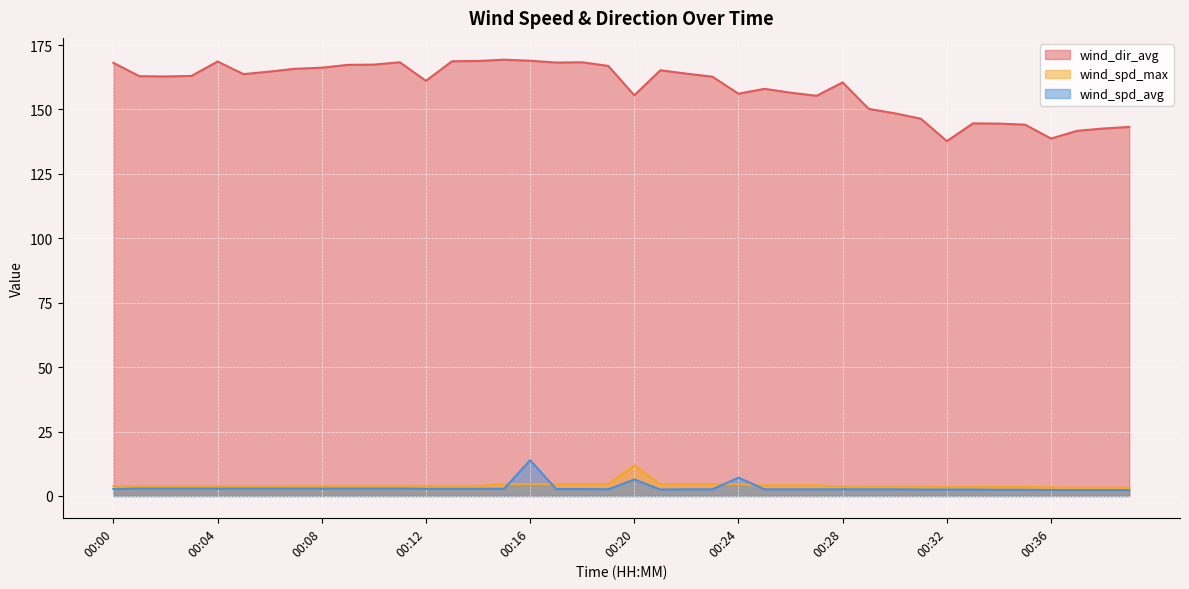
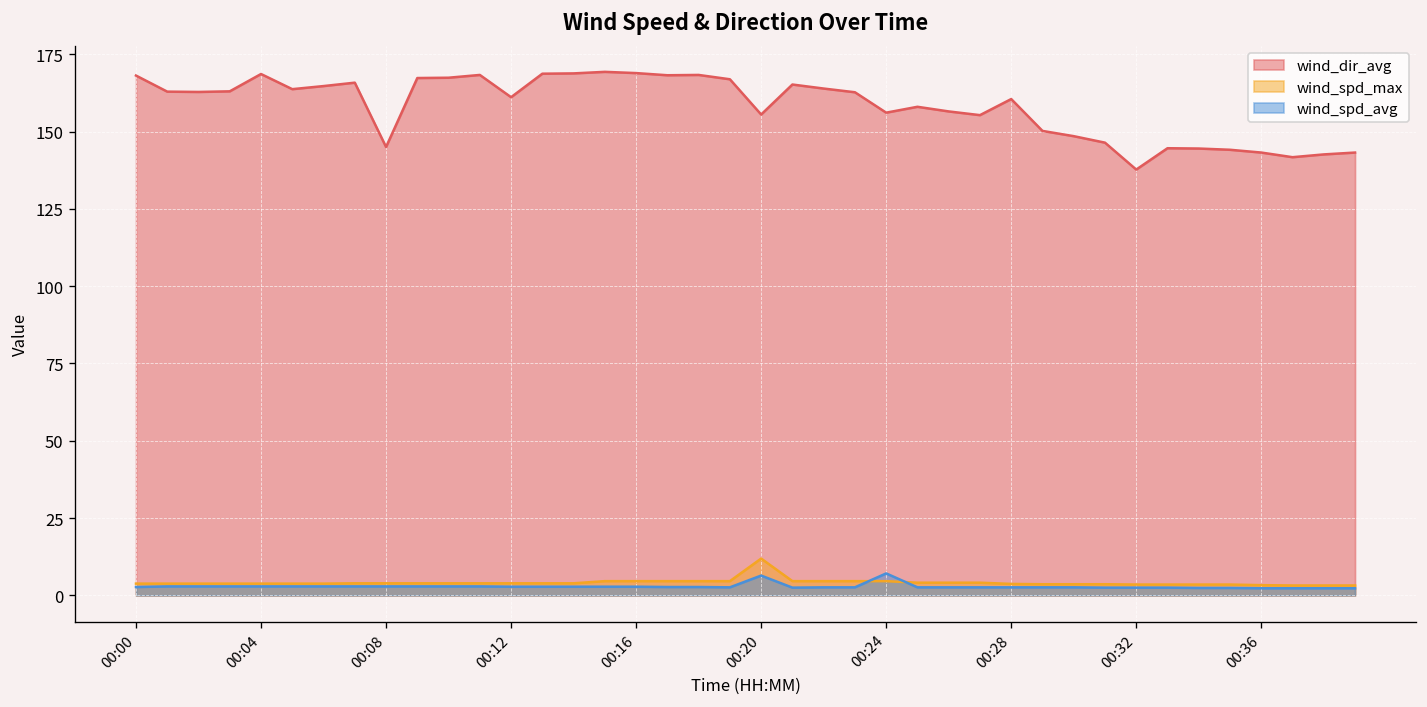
  {
    "wind_dir_avg": {
      "00:00": 168,
      "00:04": 169,
-     "00:08": 166,
+     "00:08": 145,
      "00:12": 161,
      "00:16": 169,
      "00:20": 156,
      "00:24": 156,
      "00:28": 161,
      "00:32": 138,
-     "00:36": 139
+     "00:36": 143
    },
    "wind_spd_max": {
      "00:00": 4,
      "00:08": 4,
      "00:12": 4,
      "00:16": 5,
      "00:20": 12,
      "00:24": 5,
      "00:28": 4,
      "00:32": 4
    },
    "wind_spd_avg": {
      "00:00": 3,
      "00:08": 3,
      "00:12": 3,
-     "00:16": 14,
+     "00:16": 3,
      "00:20": 6,
      "00:24": 7,
      "00:28": 3,
      "00:32": 3
    }
  }
